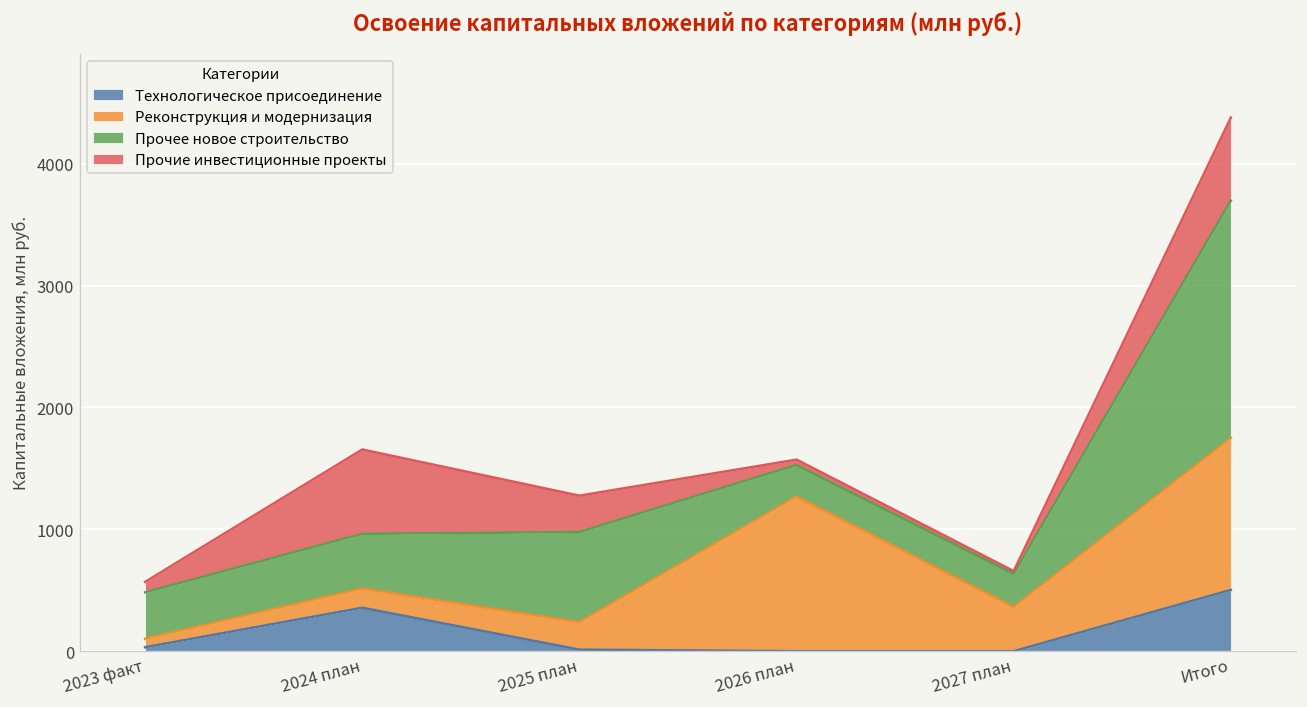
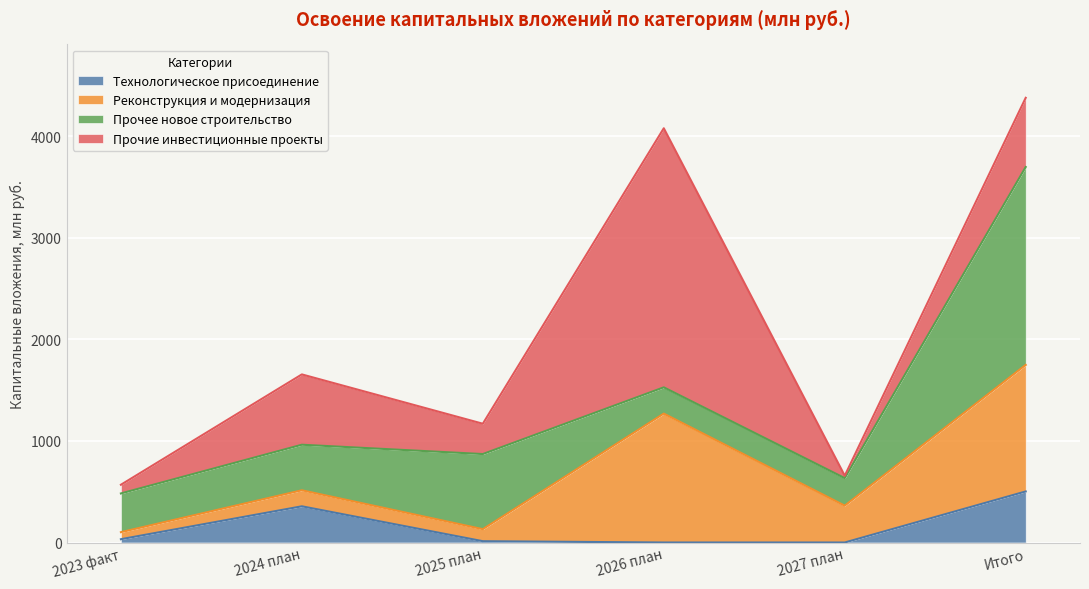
  {
    "Технологическое присоединение": {
      "2023 факт": 30,
      "2024 план": 360,
      "2025 план": 10,
      "2026 план": 0,
      "2027 план": 0,
      "Итого": 500
    },
    "Реконструкция и модернизация": {
      "2023 факт": 70,
      "2024 план": 160,
-     "2025 план": 230,
+     "2025 план": 120,
      "2026 план": 1270,
      "2027 план": 360,
      "Итого": 1250
    },
    "Прочее новое строительство": {
      "2023 факт": 380,
      "2024 план": 450,
      "2025 план": 740,
      "2026 план": 260,
      "Итого": 1950
    },
    "Прочие инвестиционные проекты": {
      "2023 факт": 90,
      "2024 план": 690,
      "2025 план": 300,
-     "2026 план": 40,
+     "2026 план": 2550,
      "Итого": 680
    }
  }
